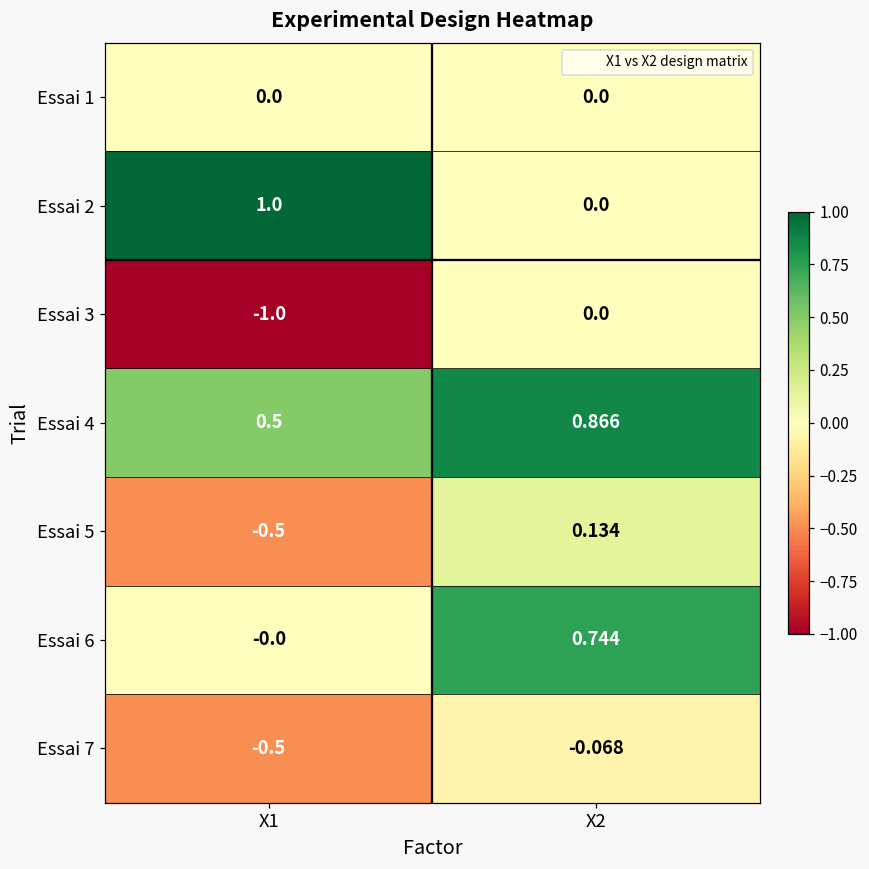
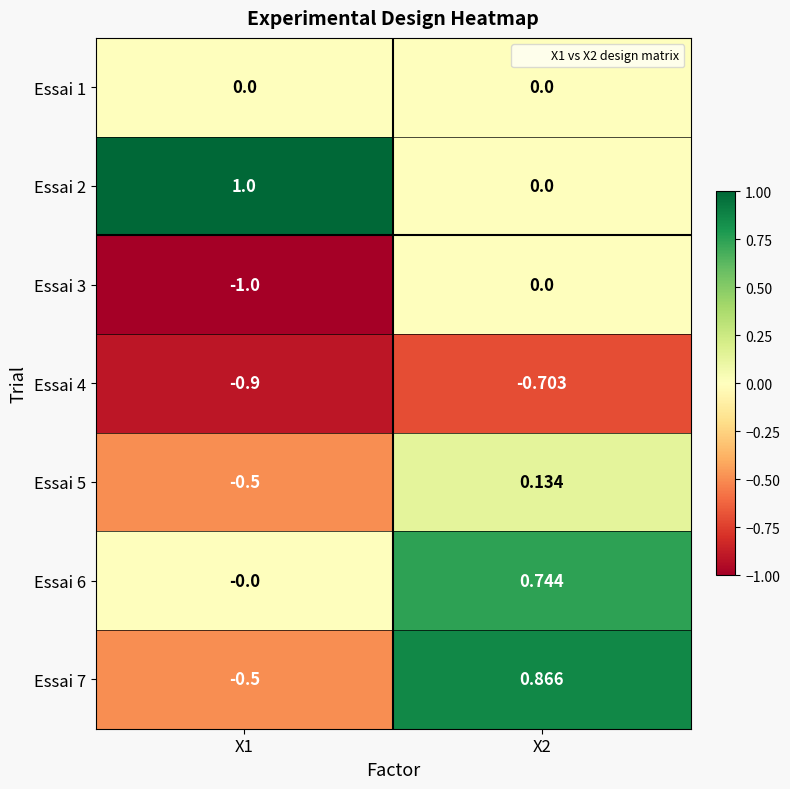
  {
    "Essai 1": {
      "X1": 0.0,
      "X2": 0.0
    },
    "Essai 2": {
      "X1": 1.0,
      "X2": 0.0
    },
    "Essai 3": {
      "X1": -1.0,
      "X2": 0.0
    },
    "Essai 4": {
-     "X1": 0.5,
-     "X2": 0.866
+     "X1": -0.9,
+     "X2": -0.703
    },
    "Essai 5": {
      "X1": -0.5,
      "X2": 0.134
    },
    "Essai 6": {
      "X1": -0.0,
      "X2": 0.744
    },
    "Essai 7": {
      "X1": -0.5,
-     "X2": -0.068
+     "X2": 0.866
    }
  }
